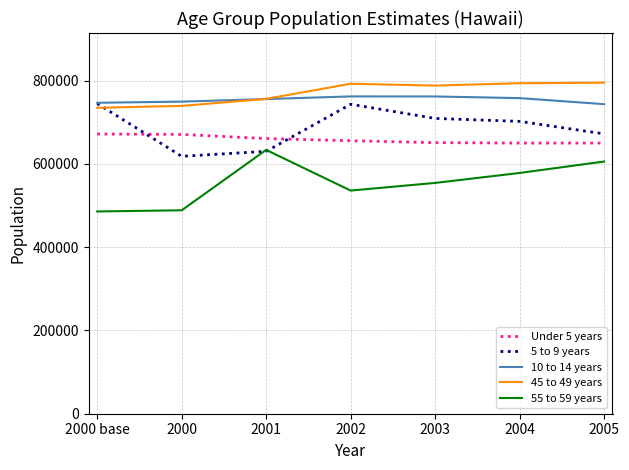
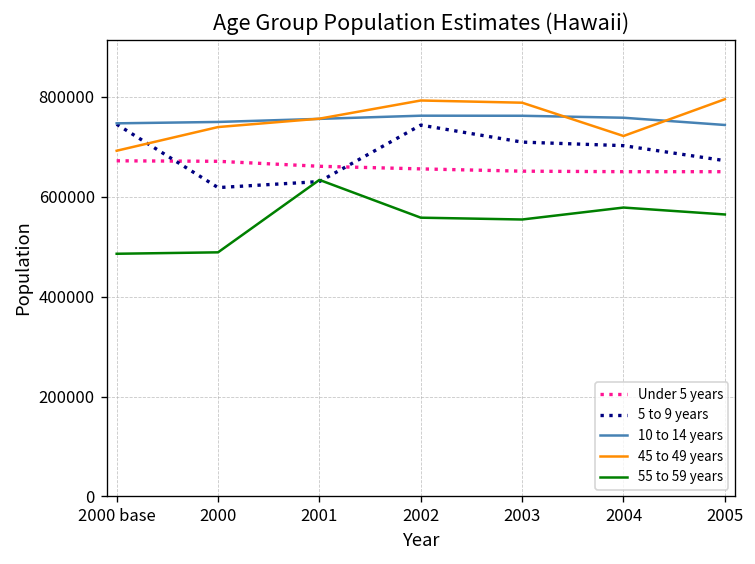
  {
    "Under 5 years": {
      "2000 base": 670000,
      "2000": 670000,
      "2001": 660000,
      "2002": 660000,
      "2003": 650000,
      "2004": 650000,
      "2005": 650000
    },
    "5 to 9 years": {
      "2000": 620000,
      "2002": 740000,
      "2003": 710000,
      "2004": 700000,
      "2005": 670000
    },
    "10 to 14 years": {
      "2000": 750000,
      "2002": 760000,
      "2003": 760000,
      "2004": 760000,
      "2005": 740000
    },
    "45 to 49 years": {
-     "2000 base": 730000,
+     "2000 base": 690000,
      "2000": 740000,
      "2002": 790000,
      "2003": 790000,
-     "2004": 790000,
+     "2004": 720000,
      "2005": 800000
    },
    "55 to 59 years": {
      "2000 base": 490000,
      "2000": 490000,
-     "2002": 540000,
+     "2002": 560000,
      "2003": 550000,
      "2004": 580000,
-     "2005": 610000
+     "2005": 560000
    }
  }
